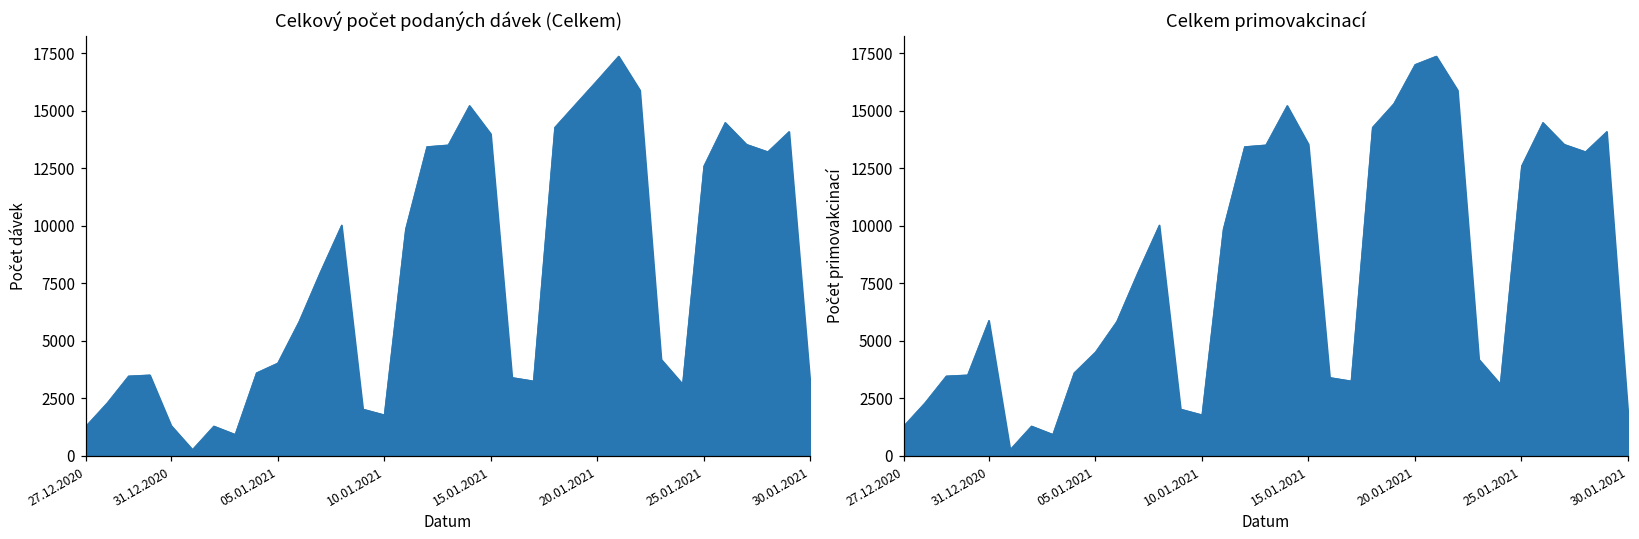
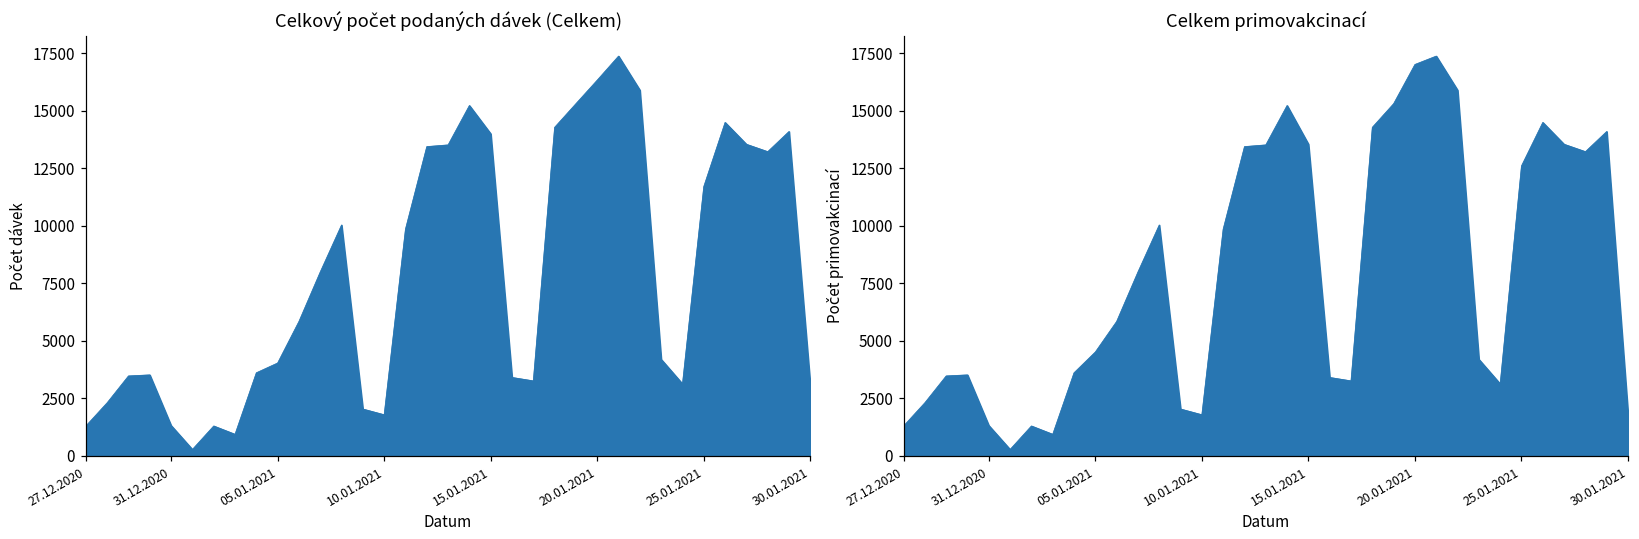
  {
    "Celkový počet podaných dávek (Celkem)": {
      "27.12.2020": 1300,
      "31.12.2020": 1300,
      "05.01.2021": 4000,
      "10.01.2021": 1800,
      "15.01.2021": 14000,
      "20.01.2021": 16300,
-     "25.01.2021": 12600,
+     "25.01.2021": 11700,
      "30.01.2021": 3100
    },
    "Celkem primovakcinací": {
      "27.12.2020": 1300,
-     "31.12.2020": 5900,
+     "31.12.2020": 1300,
      "05.01.2021": 4500,
      "10.01.2021": 1800,
      "15.01.2021": 13600,
      "20.01.2021": 17000,
      "25.01.2021": 12600,
      "30.01.2021": 1800
    }
  }
